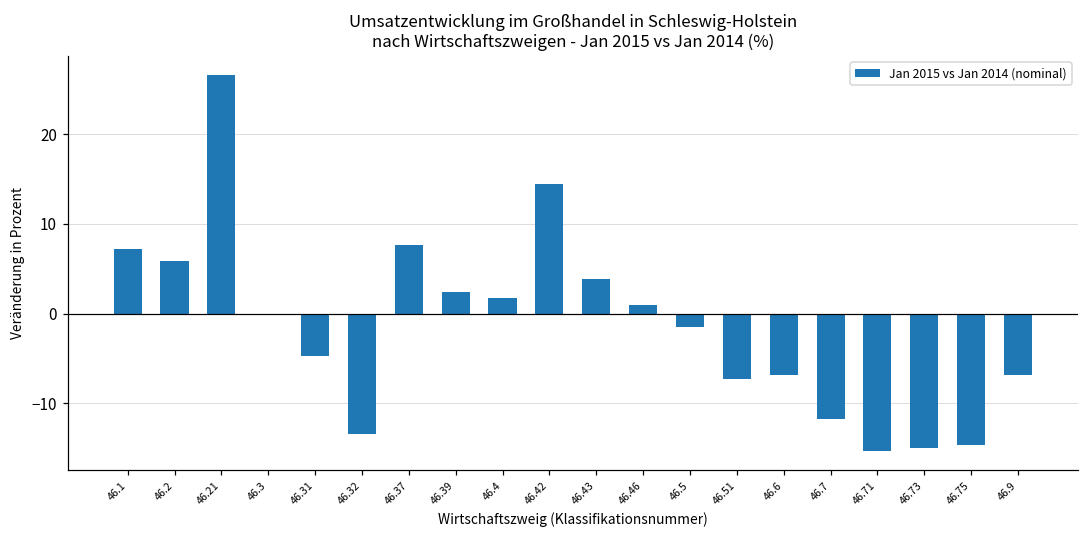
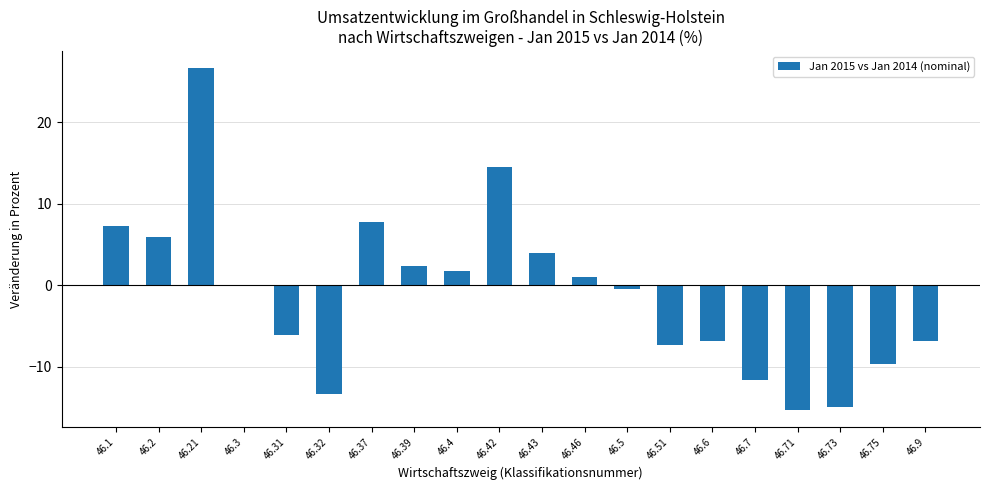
  {
    "46.1": 7,
    "46.2": 6,
    "46.21": 27,
    "46.3": 0,
-   "46.31": -5,
+   "46.31": -6,
    "46.32": -13,
    "46.37": 8,
    "46.39": 2,
    "46.4": 2,
    "46.42": 15,
    "46.43": 4,
    "46.46": 1,
-   "46.5": -2,
+   "46.5": -1,
    "46.51": -7,
    "46.6": -7,
    "46.7": -12,
    "46.71": -15,
    "46.73": -15,
-   "46.75": -15,
+   "46.75": -10,
    "46.9": -7
  }
